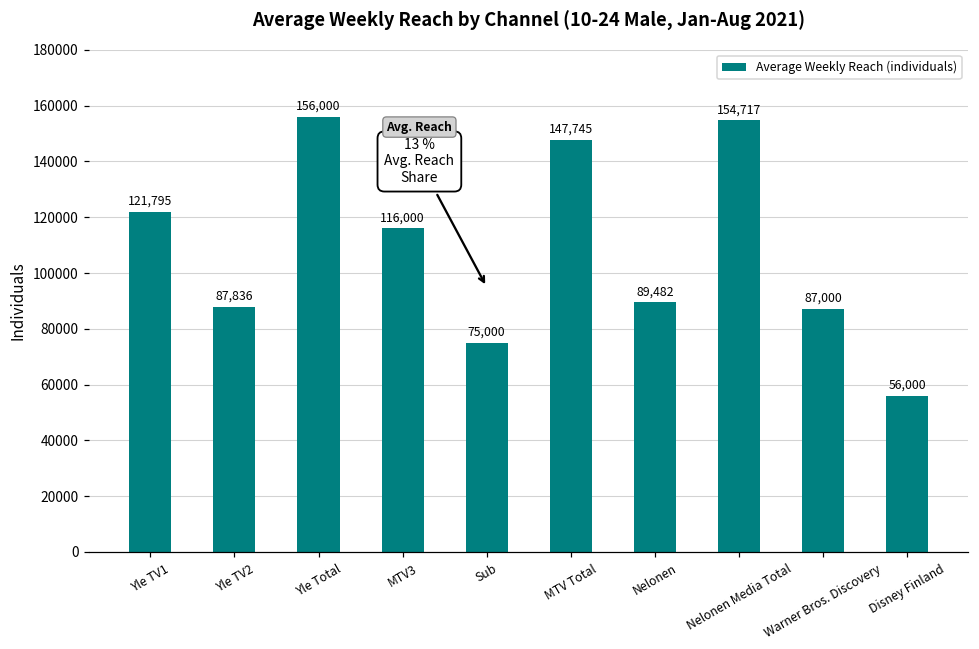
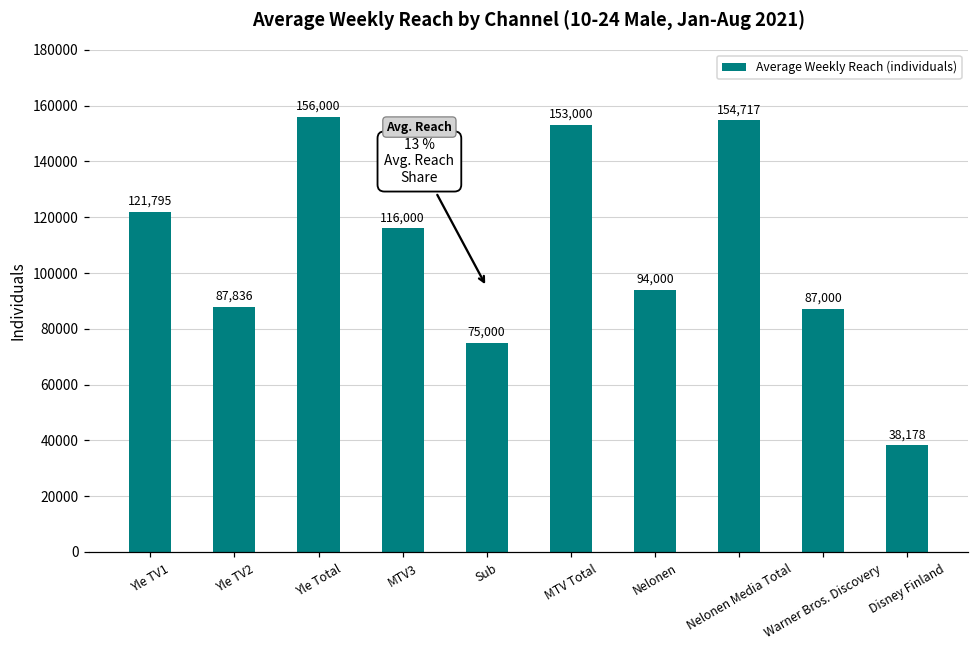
  {
    "Yle TV1": "121,795",
    "Yle TV2": "87,836",
    "Yle Total": "156,000",
    "Sub": "75,000",
-   "MTV Total": "147,745",
-   "Nelonen": "89,482",
+   "MTV Total": "153,000",
+   "Nelonen": "94,000",
    "Nelonen Media Total": "154,717",
    "Warner Bros. Discovery": "87,000",
-   "Disney Finland": "56,000"
+   "Disney Finland": "38,178"
  }
